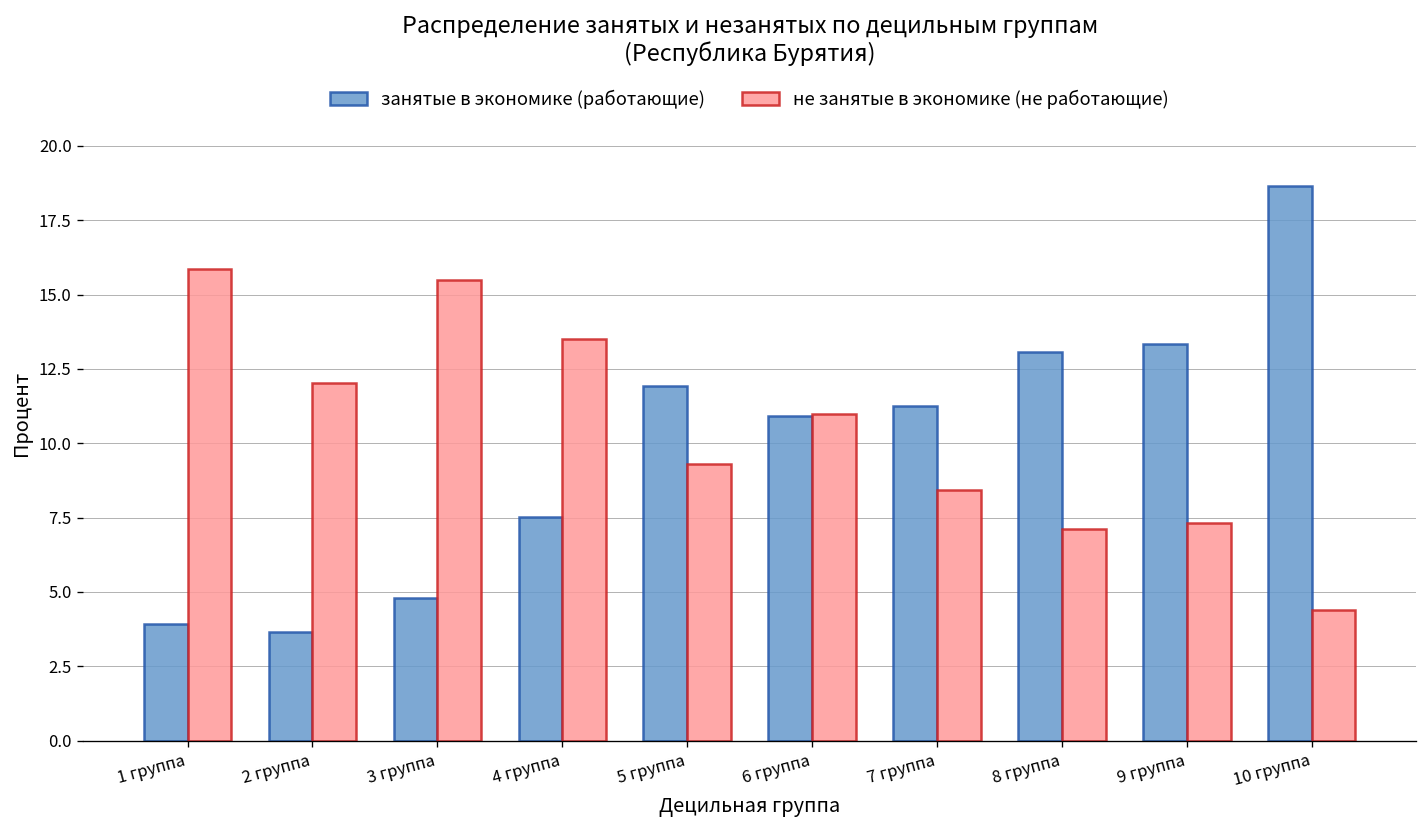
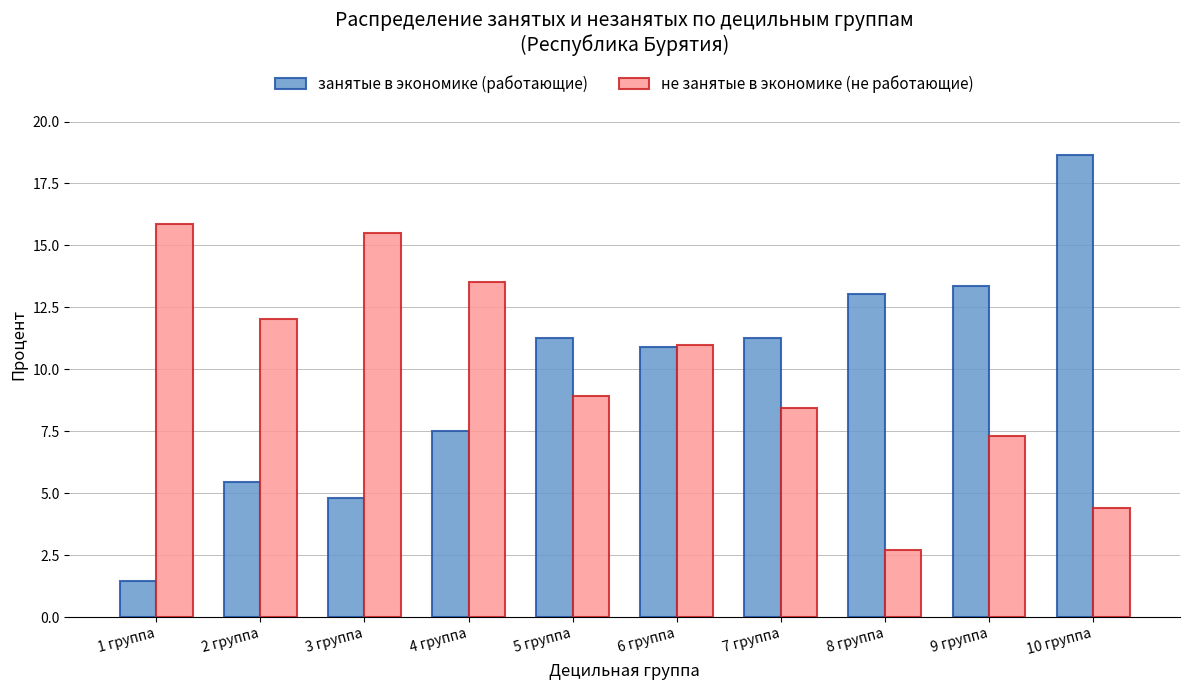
  {
    "занятые в экономике (работающие)": {
-     "1 группа": 3.9,
-     "2 группа": 3.7,
+     "1 группа": 1.5,
+     "2 группа": 5.5,
      "3 группа": 4.8,
      "4 группа": 7.5,
-     "5 группа": 11.9,
+     "5 группа": 11.3,
      "6 группа": 10.9,
      "7 группа": 11.3,
      "8 группа": 13.1,
      "9 группа": 13.3,
      "10 группа": 18.7
    },
    "не занятые в экономике (не работающие)": {
      "1 группа": 15.9,
      "2 группа": 12.0,
      "3 группа": 15.5,
      "4 группа": 13.5,
-     "5 группа": 9.3,
+     "5 группа": 8.9,
      "6 группа": 11.0,
      "7 группа": 8.4,
-     "8 группа": 7.1,
+     "8 группа": 2.7,
      "9 группа": 7.3,
      "10 группа": 4.4
    }
  }
